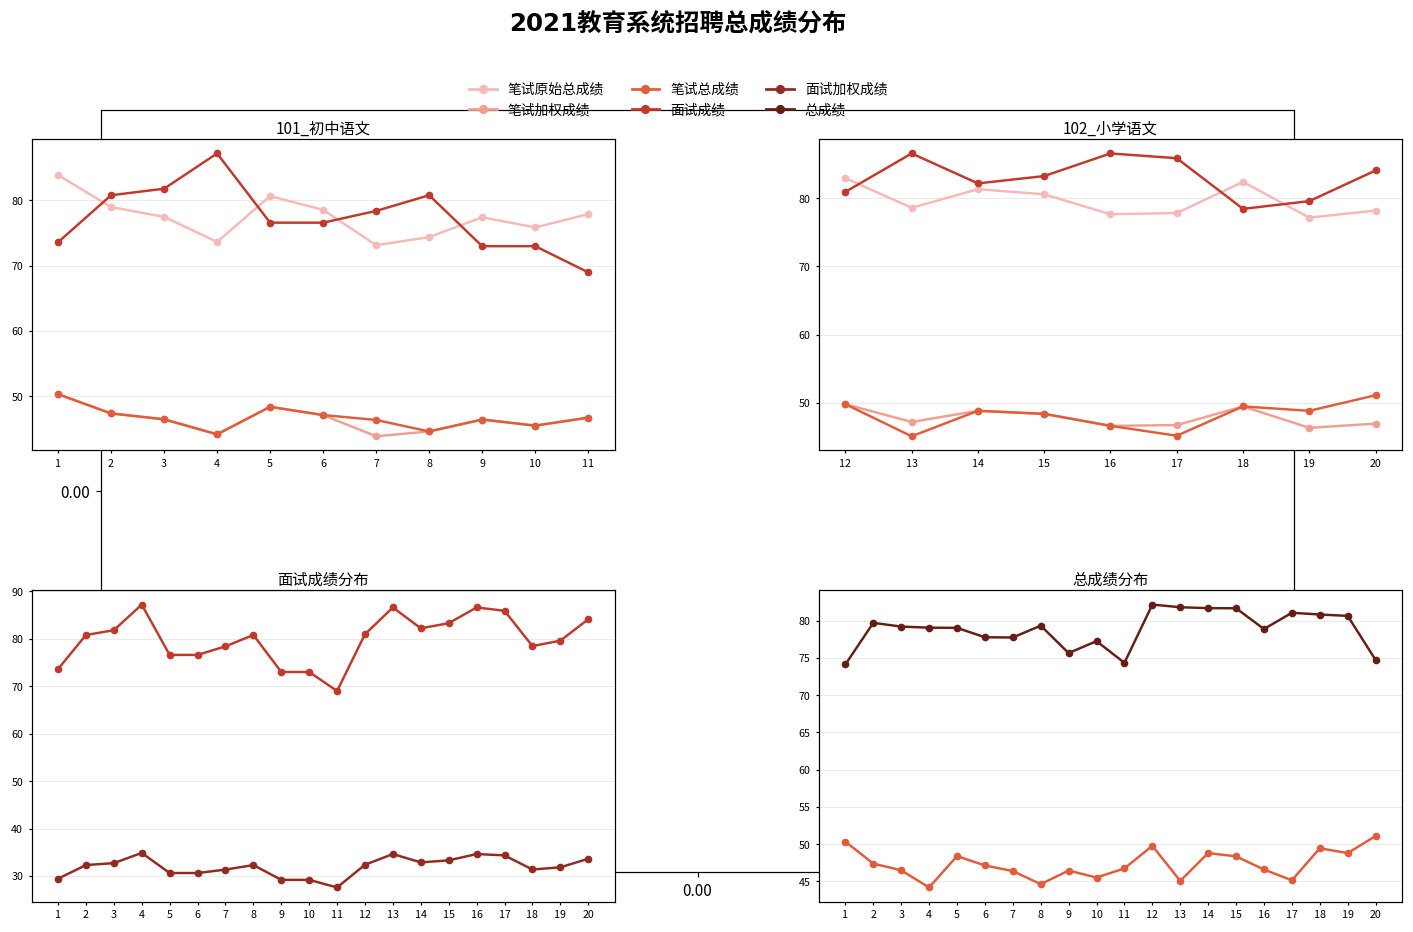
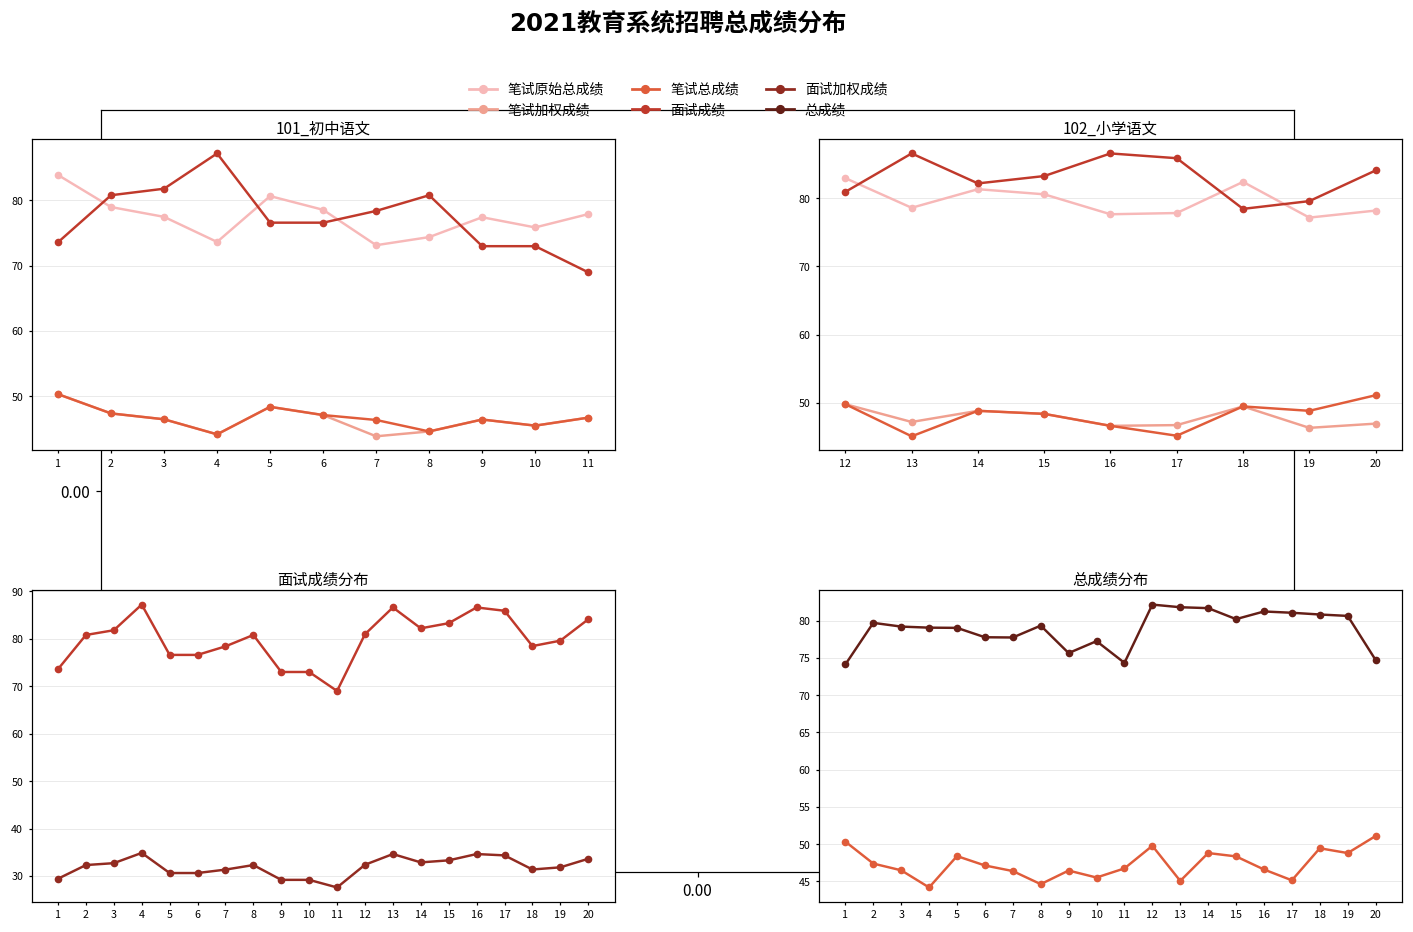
  {
    "总成绩分布": {
      "总成绩": {
        "1": 74,
        "2": 80,
        "3": 79,
        "4": 79,
        "5": 79,
        "6": 78,
        "7": 78,
        "8": 79,
        "9": 76,
        "10": 77,
        "11": 74,
        "12": 82,
        "13": 82,
        "14": 82,
-       "15": 82,
-       "16": 79,
+       "15": 80,
+       "16": 81,
        "17": 81,
        "18": 81,
        "19": 81,
        "20": 75
      },
      "笔试总成绩": {
        "1": 50,
        "2": 47,
        "3": 46,
        "4": 44,
        "5": 48,
        "6": 47,
        "7": 46,
        "8": 45,
        "9": 46,
        "10": 46,
        "11": 47,
        "12": 50,
        "13": 45,
        "14": 49,
        "15": 48,
        "16": 47,
        "17": 45,
        "18": 49,
        "19": 49,
        "20": 51
      }
    }
  }
